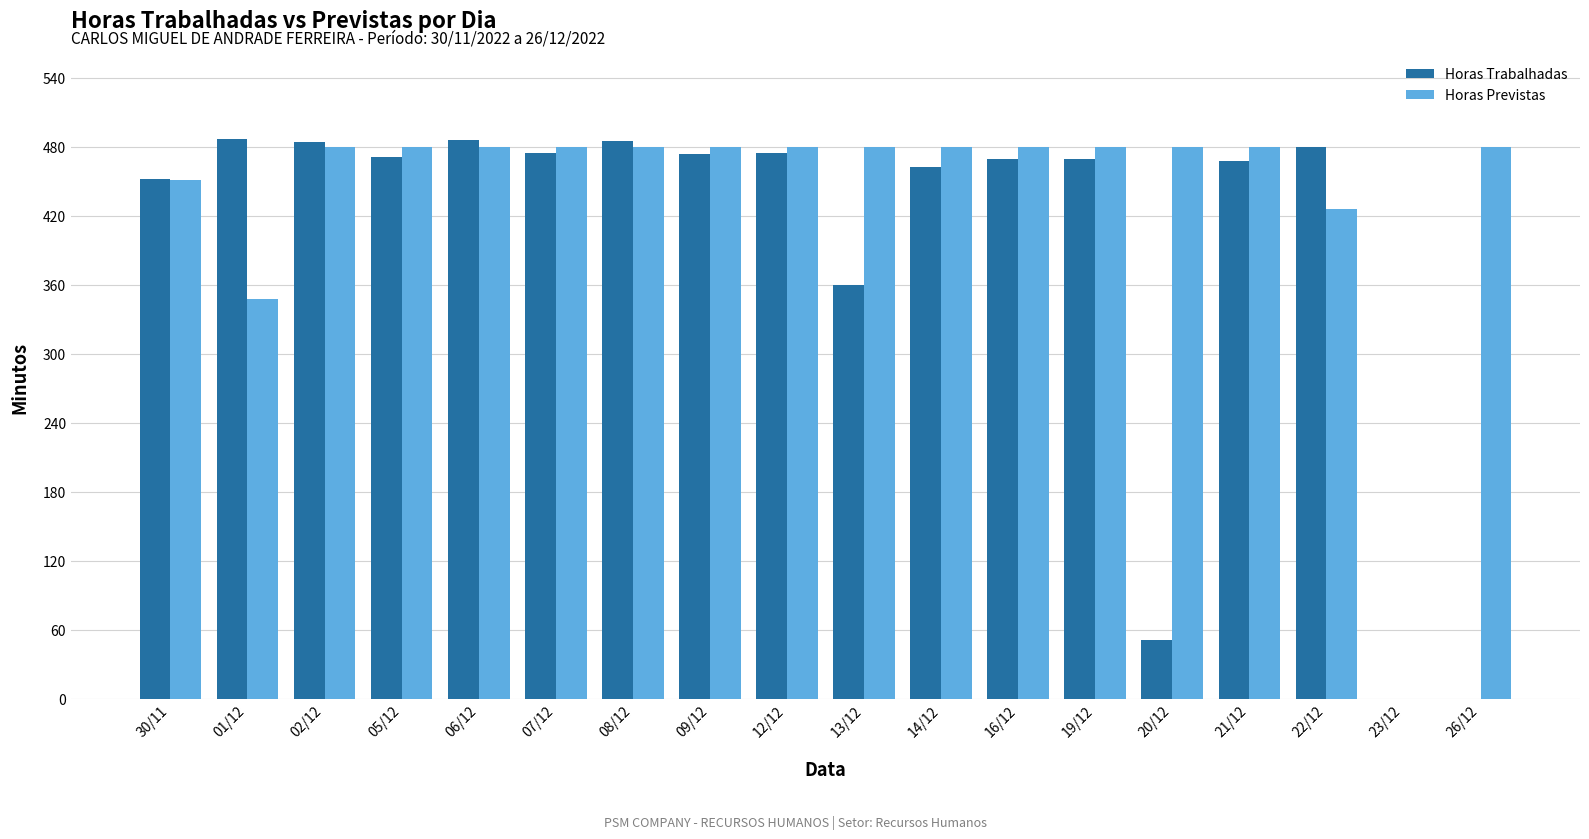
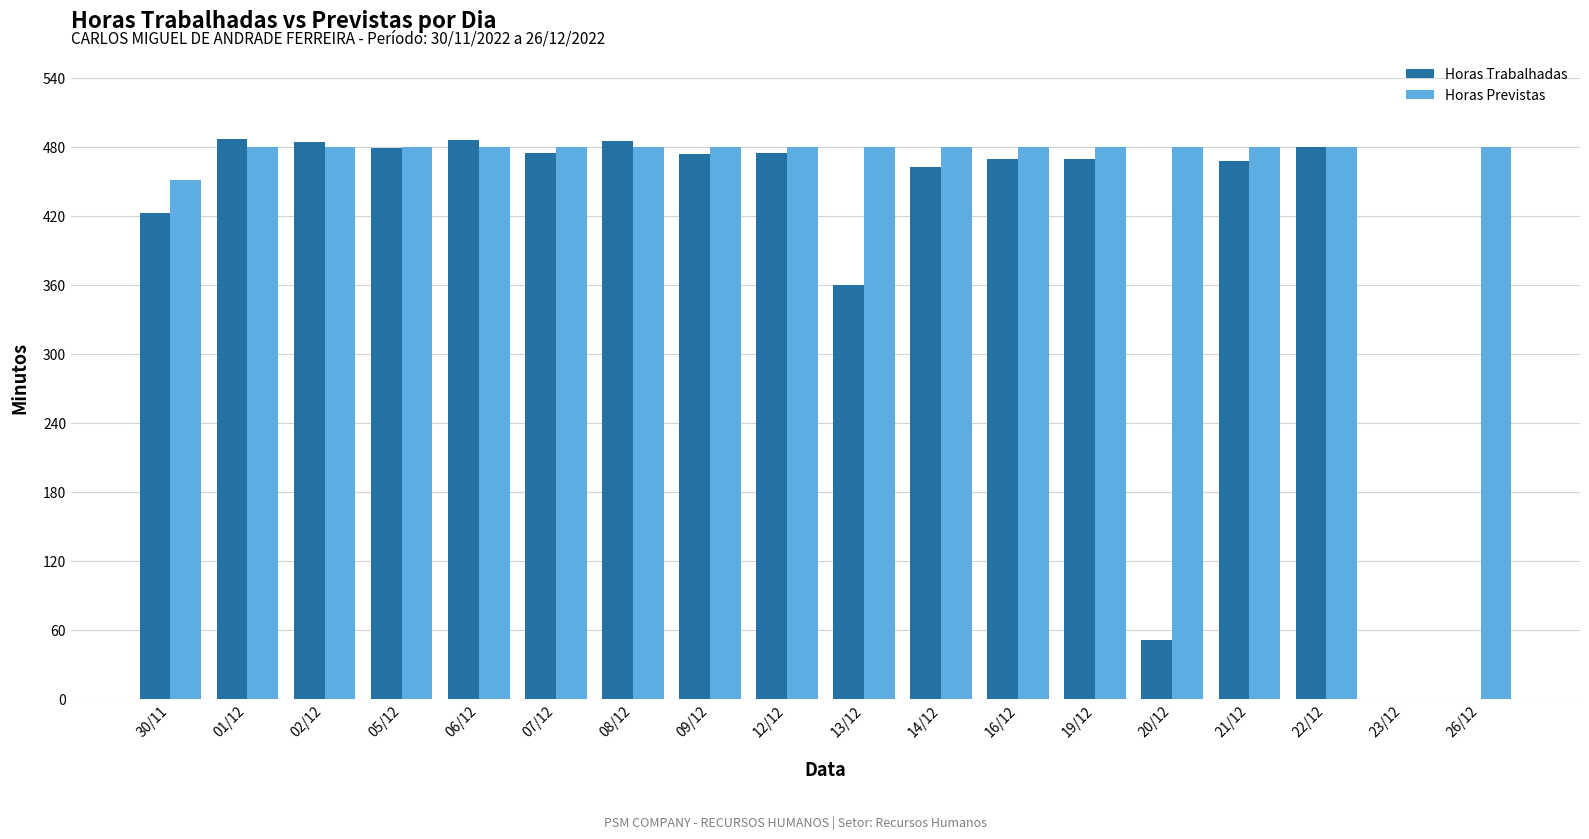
  {
    "Horas Trabalhadas": {
-     "30/11": 452,
+     "30/11": 422,
      "01/12": 487,
      "02/12": 484,
-     "05/12": 471,
+     "05/12": 479,
      "06/12": 486,
      "07/12": 475,
      "08/12": 485,
      "09/12": 474,
      "12/12": 475,
      "13/12": 360,
      "14/12": 462,
      "16/12": 469,
      "19/12": 469,
      "20/12": 51,
      "21/12": 468,
      "22/12": 480,
      "23/12": 0,
      "26/12": 0
    },
    "Horas Previstas": {
      "30/11": 451,
-     "01/12": 348,
+     "01/12": 480,
      "02/12": 480,
      "05/12": 480,
      "06/12": 480,
      "07/12": 480,
      "08/12": 480,
      "09/12": 480,
      "12/12": 480,
      "13/12": 480,
      "14/12": 480,
      "16/12": 480,
      "19/12": 480,
      "20/12": 480,
      "21/12": 480,
-     "22/12": 426,
+     "22/12": 480,
      "23/12": 0,
      "26/12": 480
    }
  }
